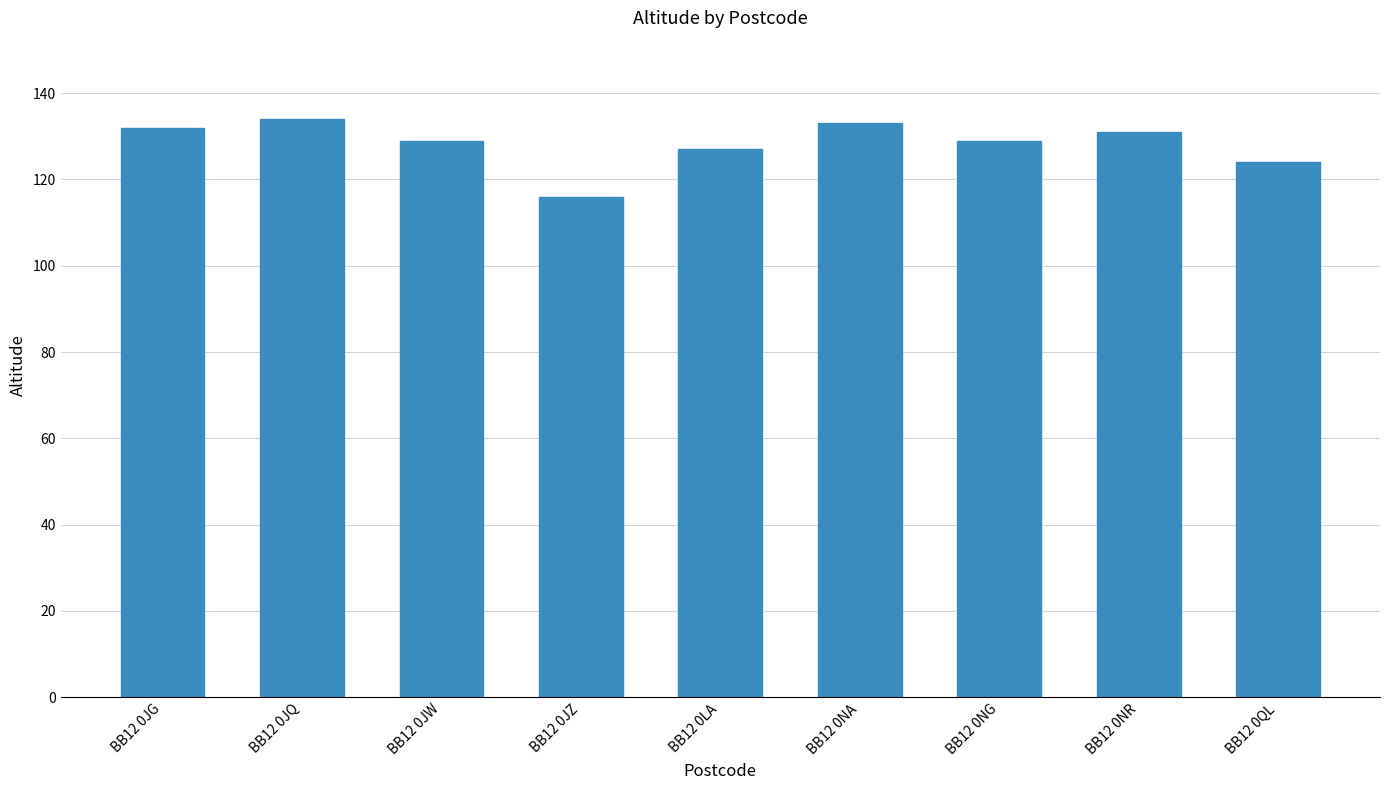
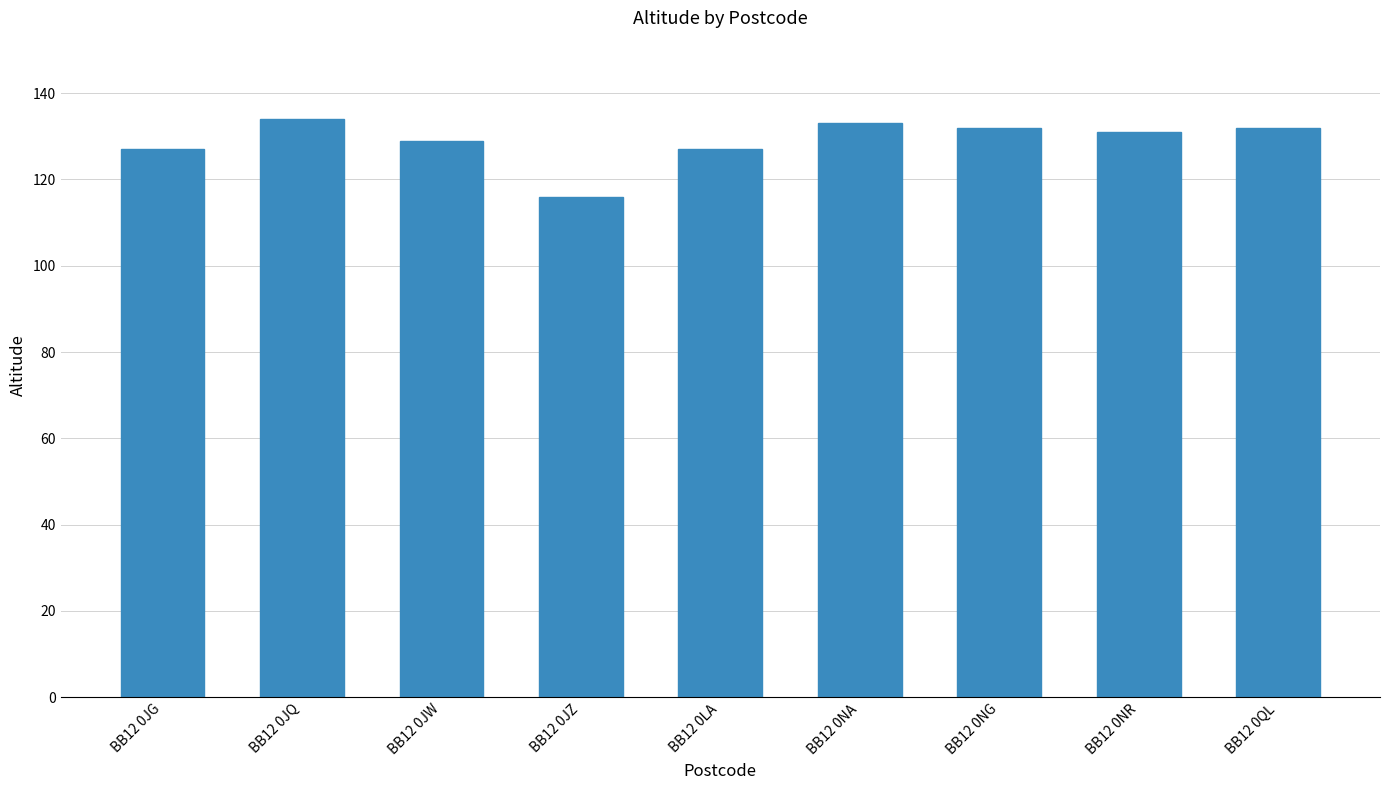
  {
-   "BB12 0JG": 132,
+   "BB12 0JG": 127,
    "BB12 0JQ": 134,
    "BB12 0JW": 129,
    "BB12 0JZ": 116,
    "BB12 0LA": 127,
    "BB12 0NA": 133,
-   "BB12 0NG": 129,
+   "BB12 0NG": 132,
    "BB12 0NR": 131,
-   "BB12 0QL": 124
+   "BB12 0QL": 132
  }
